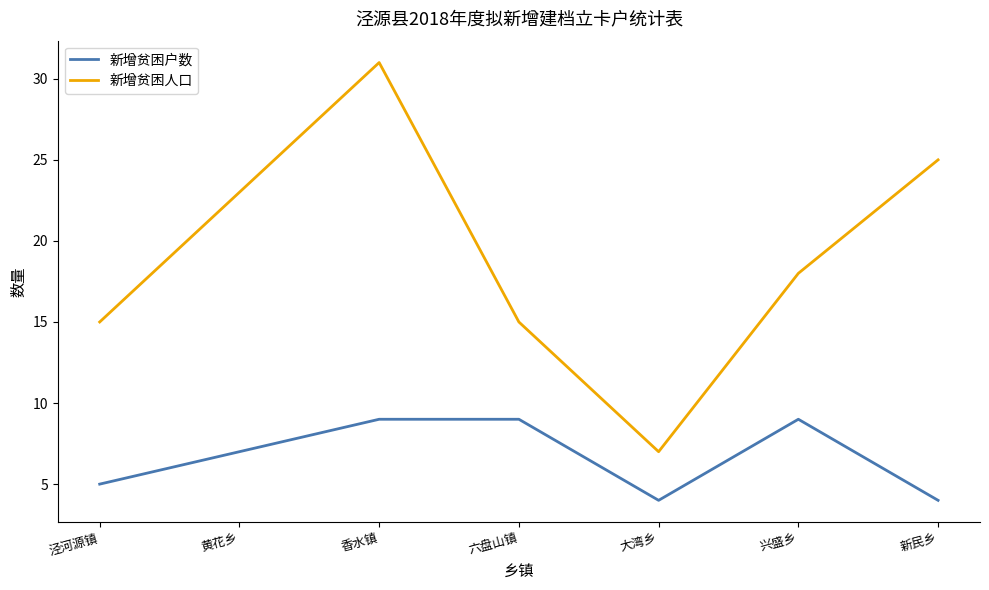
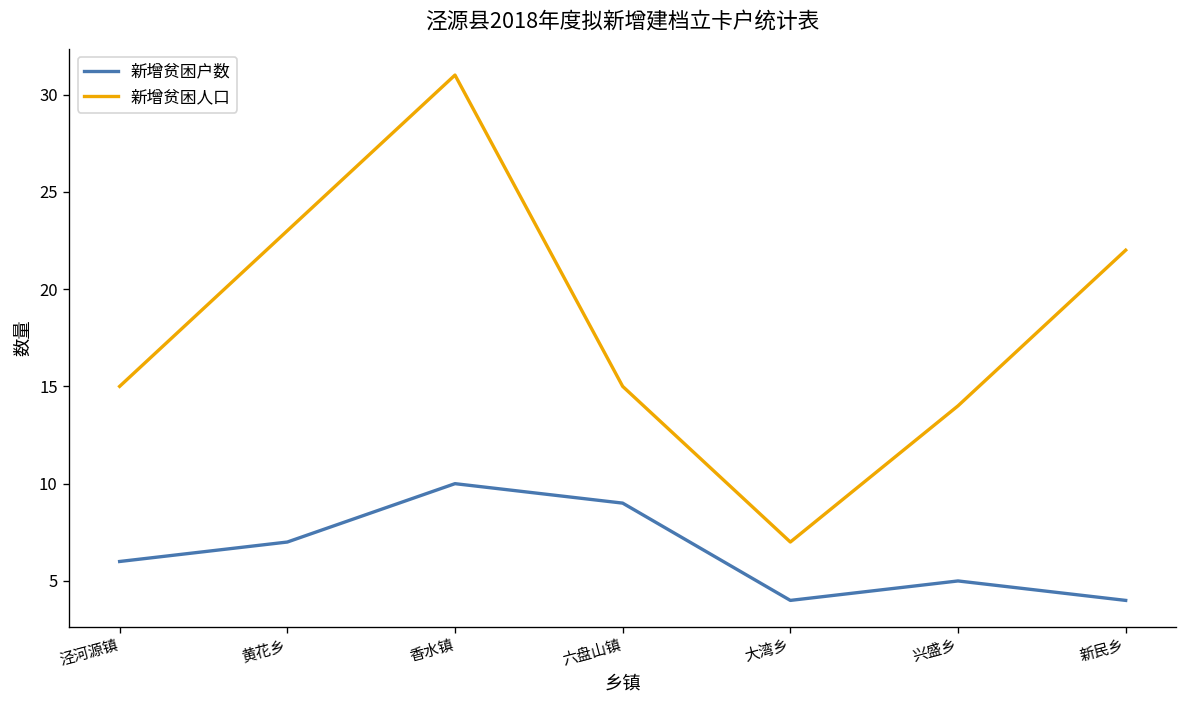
  {
    "新增贫困户数": {
-     "泾河源镇": 5,
+     "泾河源镇": 6,
      "黄花乡": 7,
-     "香水镇": 9,
+     "香水镇": 10,
      "六盘山镇": 9,
      "大湾乡": 4,
-     "兴盛乡": 9,
+     "兴盛乡": 5,
      "新民乡": 4
    },
    "新增贫困人口": {
      "泾河源镇": 15,
      "黄花乡": 23,
      "香水镇": 31,
      "六盘山镇": 15,
      "大湾乡": 7,
-     "兴盛乡": 18,
-     "新民乡": 25
+     "兴盛乡": 14,
+     "新民乡": 22
    }
  }
